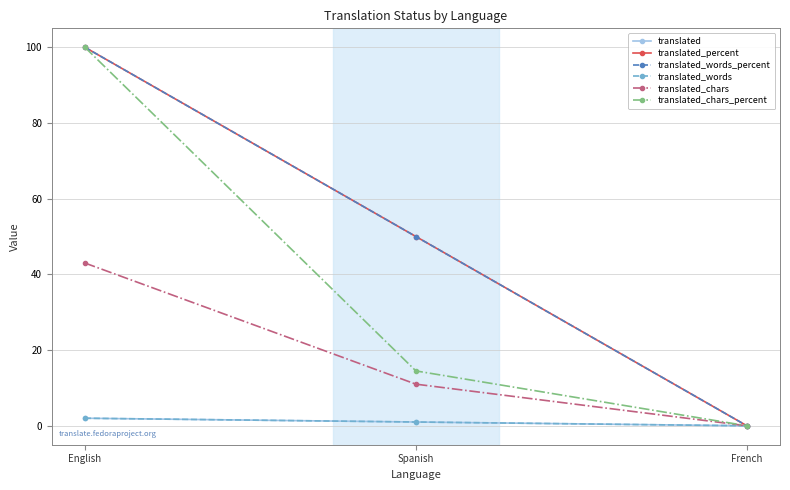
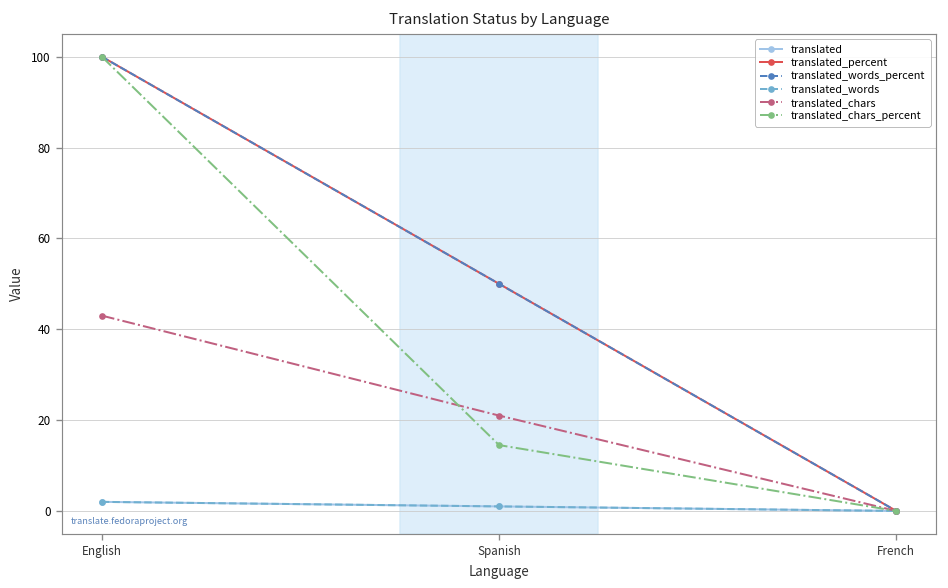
  {
    "translated_chars": {
      "English": 43,
-     "Spanish": 11
+     "Spanish": 21
    },
    "translated_chars_percent": {
      "Spanish": 15
    }
  }
